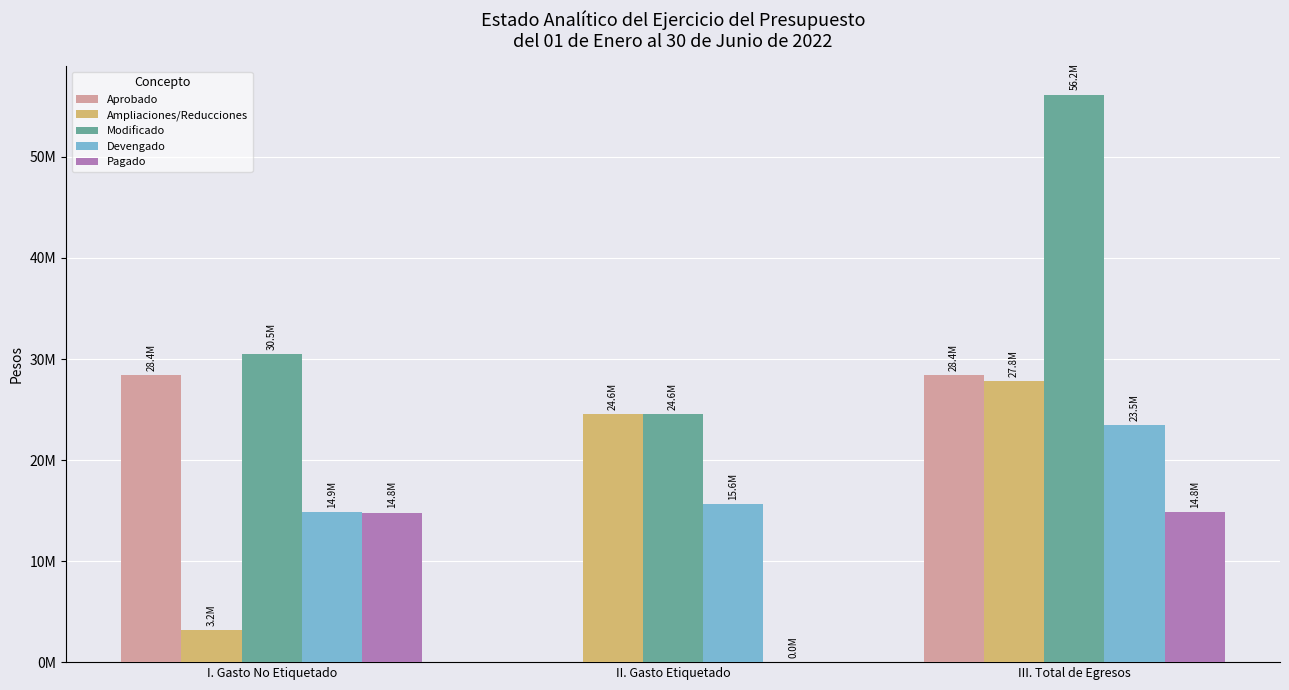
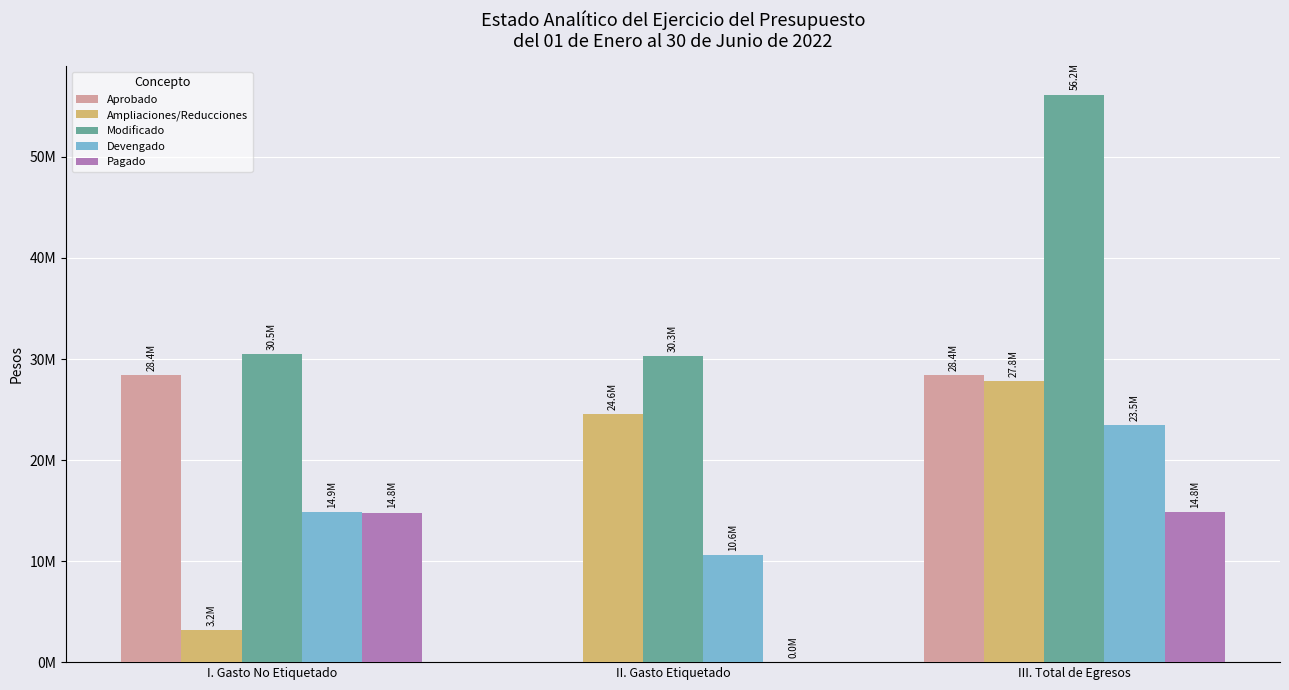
  {
    "Modificado": {
      "I. Gasto No Etiquetado": "30.5M",
-     "II. Gasto Etiquetado": "24.6M",
+     "II. Gasto Etiquetado": "30.3M",
      "III. Total de Egresos": "56.2M"
    },
    "Devengado": {
      "I. Gasto No Etiquetado": "14.9M",
-     "II. Gasto Etiquetado": "15.6M",
+     "II. Gasto Etiquetado": "10.6M",
      "III. Total de Egresos": "23.5M"
    }
  }
